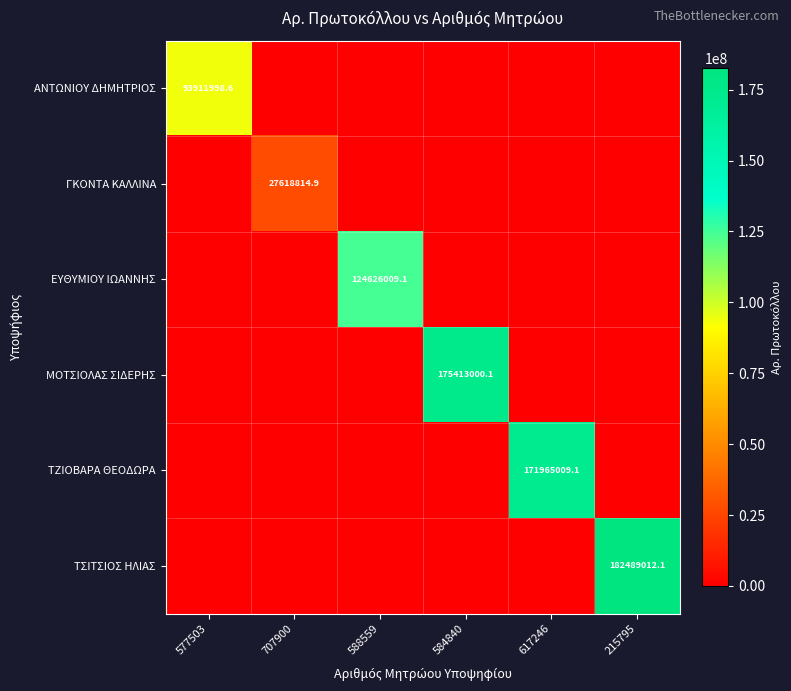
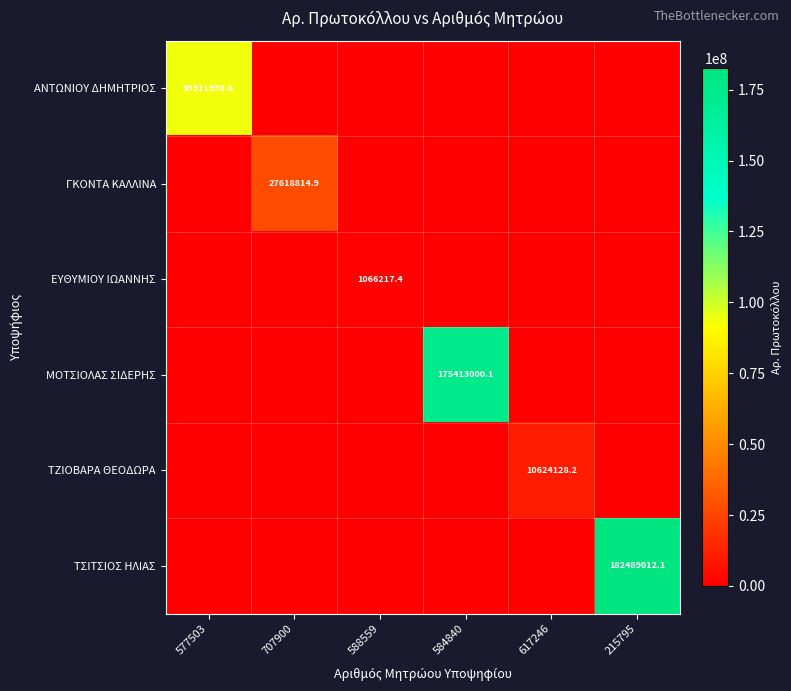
  {
    "ΑΝΤΩΝΙΟΥ ΔΗΜΗΤΡΙΟΣ": {
      "577503": 93911998.6
    },
    "ΓΚΟΝΤΑ ΚΑΛΛΙΝΑ": {
      "707900": 27618814.9
    },
    "ΕΥΘΥΜΙΟΥ ΙΩΑΝΝΗΣ": {
-     "588559": 124626009.1
+     "588559": 1066217.4
    },
    "ΜΟΤΣΙΟΛΑΣ ΣΙΔΕΡΗΣ": {
      "584840": 175413000.1
    },
    "ΤΖΙΟΒΑΡΑ ΘΕΟΔΩΡΑ": {
-     "617246": 171965009.1
+     "617246": 10624128.2
    },
    "ΤΣΙΤΣΙΟΣ ΗΛΙΑΣ": {
      "215795": 182489012.1
    }
  }
